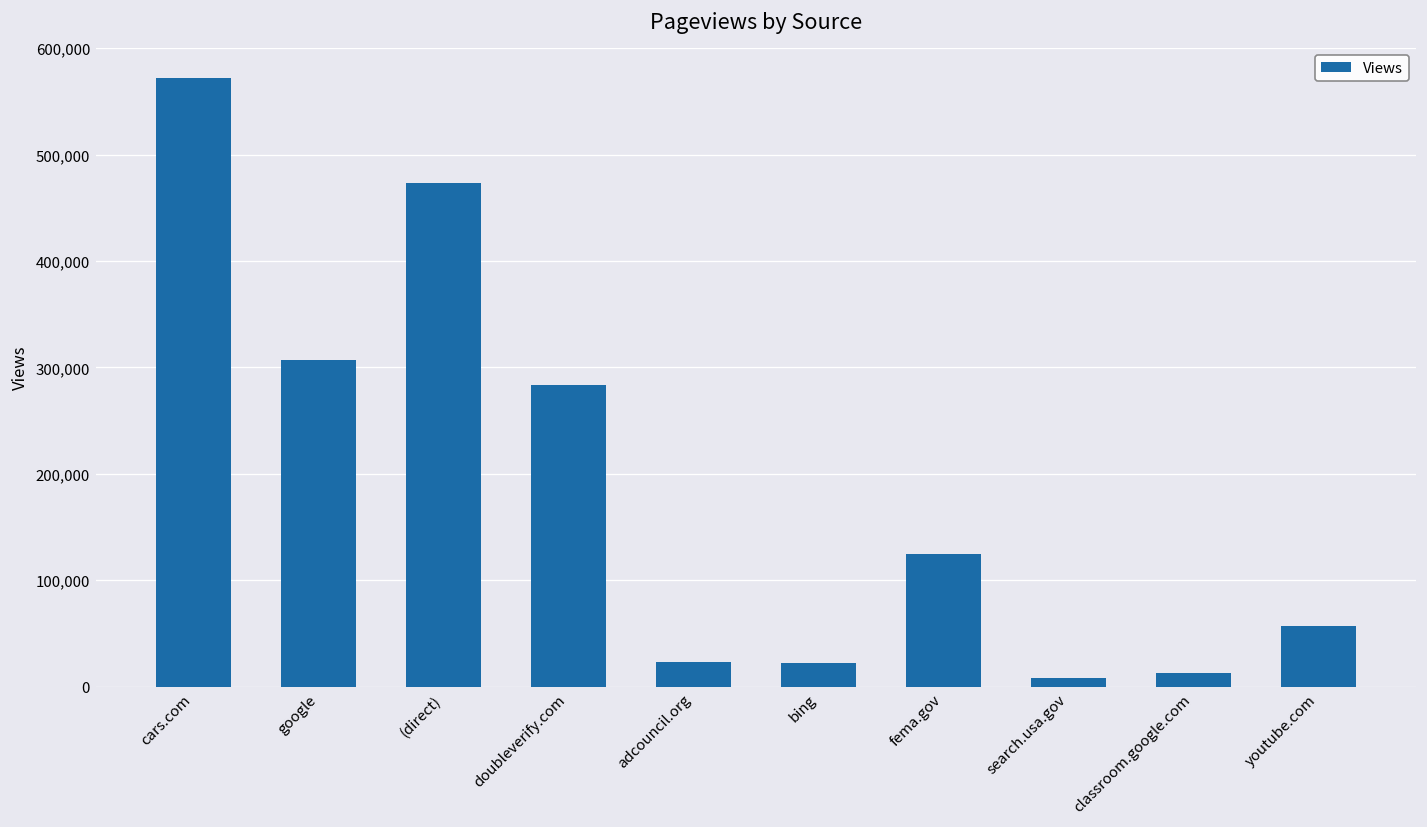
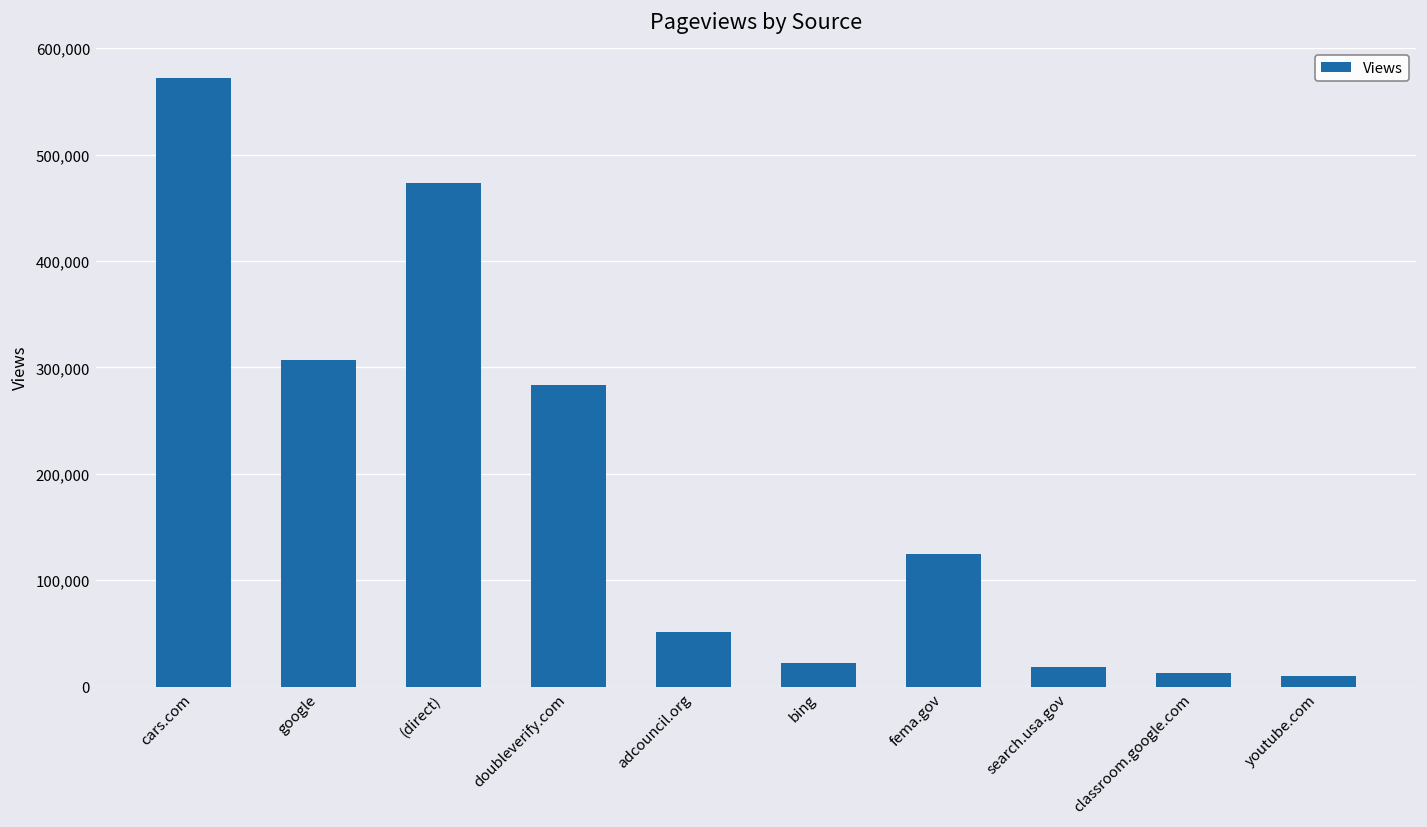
  {
    "cars.com": "570,000",
    "google": "310,000",
    "(direct)": "470,000",
    "doubleverify.com": "280,000",
-   "adcouncil.org": "20,000",
+   "adcouncil.org": "50,000",
    "bing": "20,000",
    "fema.gov": "120,000",
-   "search.usa.gov": "10,000",
+   "search.usa.gov": "20,000",
    "classroom.google.com": "10,000",
-   "youtube.com": "60,000"
+   "youtube.com": "10,000"
  }
